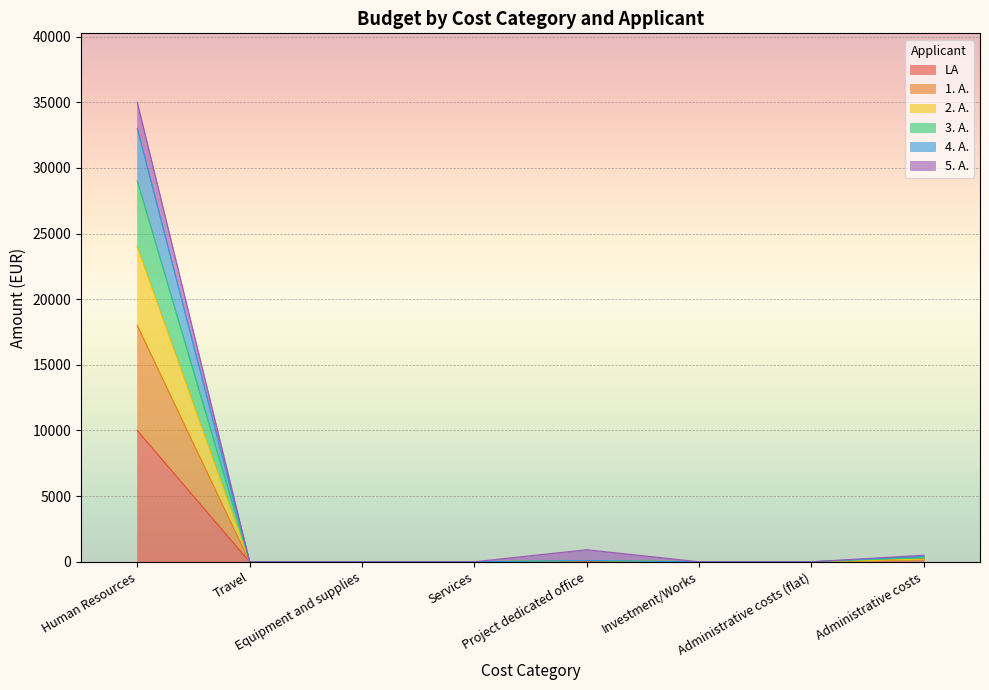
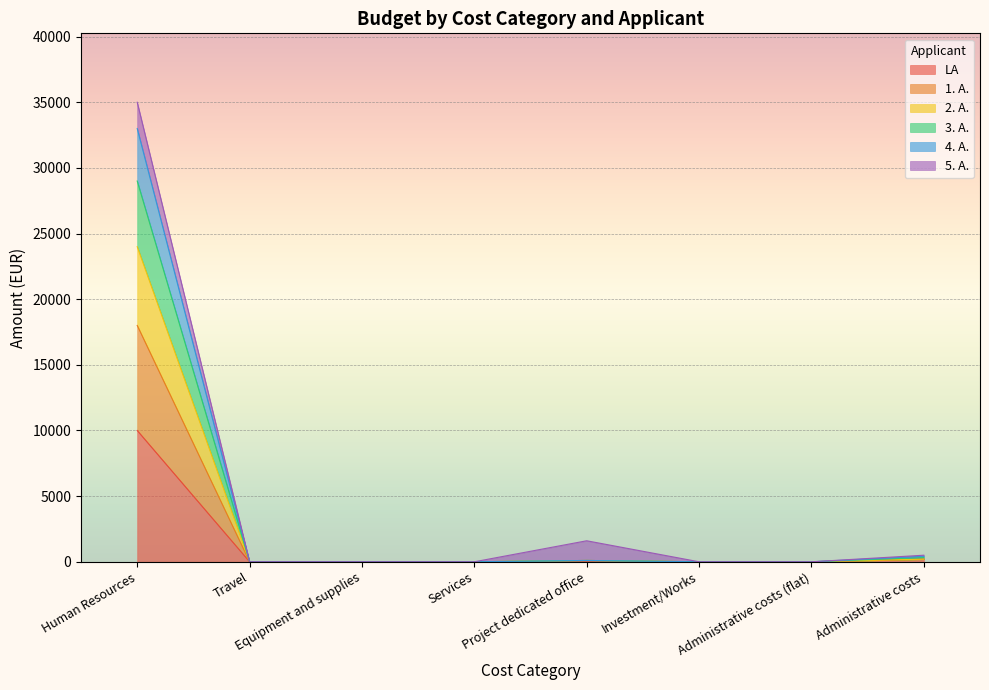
  {
    "2. A.": {
      "Human Resources": 6000
    },
    "3. A.": {
      "Human Resources": 5000
    },
    "4. A.": {
      "Human Resources": 4000
    },
    "5. A.": {
      "Human Resources": 2000,
-     "Project dedicated office": 800
+     "Project dedicated office": 1500
    }
  }
